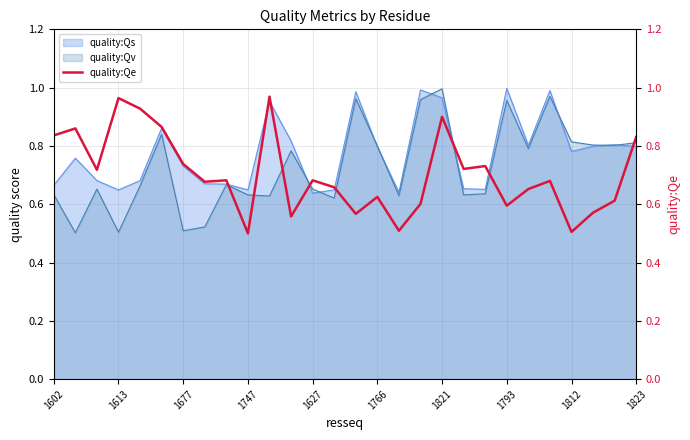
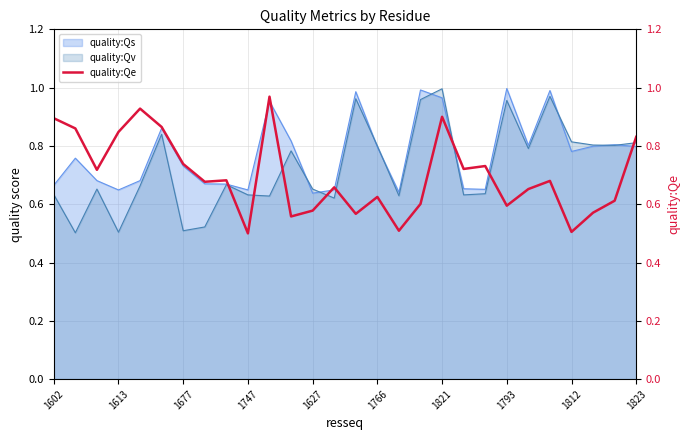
  {
    "quality:Qe": {
-     "1602": 0.84,
-     "1613": 0.96,
+     "1602": 0.90,
+     "1613": 0.85,
      "1677": 0.74,
      "1747": 0.50,
-     "1627": 0.68,
+     "1627": 0.58,
      "1766": 0.63,
      "1821": 0.90,
      "1793": 0.60,
      "1812": 0.51,
      "1823": 0.83
    }
  }
